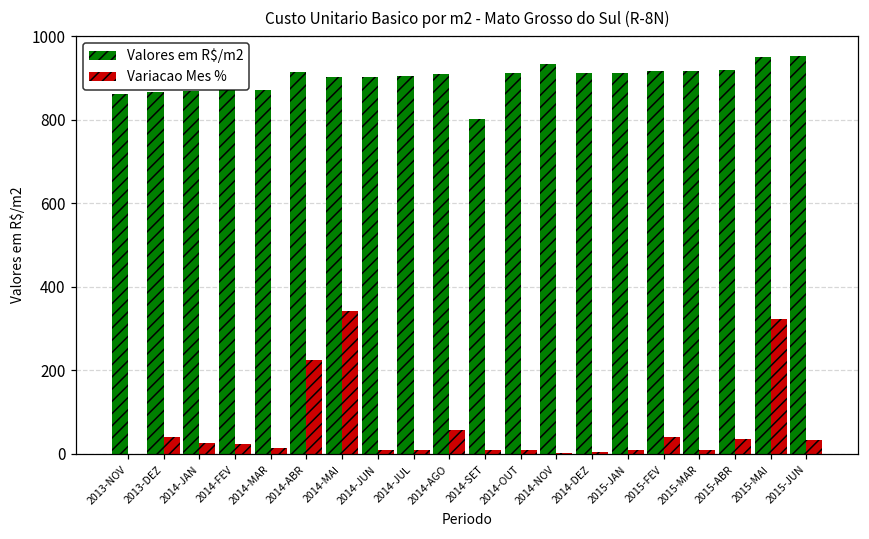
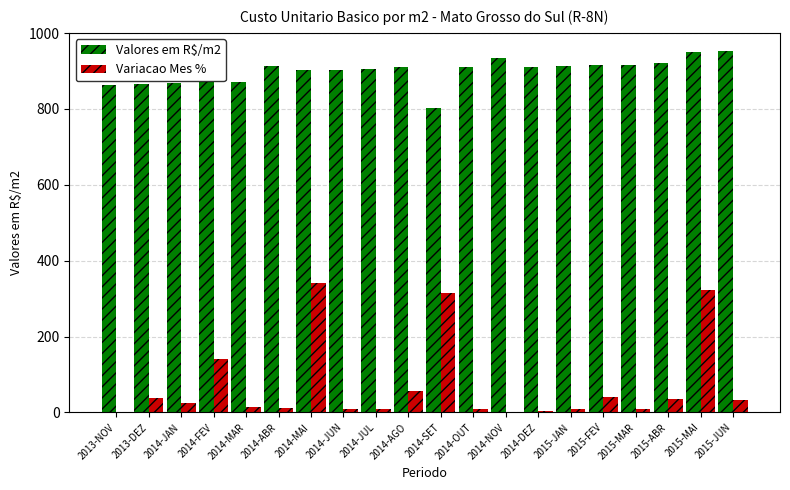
  {
    "Valores em R$/m2": {
      "2013-NOV": 860,
      "2013-DEZ": 870,
      "2014-JAN": 870,
      "2014-FEV": 870,
      "2014-MAR": 870,
      "2014-ABR": 910,
      "2014-MAI": 900,
      "2014-JUN": 900,
      "2014-JUL": 900,
      "2014-AGO": 910,
      "2014-SET": 800,
      "2014-OUT": 910,
      "2014-NOV": 930,
      "2014-DEZ": 910,
      "2015-JAN": 910,
      "2015-FEV": 920,
      "2015-MAR": 920,
      "2015-ABR": 920,
      "2015-MAI": 950,
      "2015-JUN": 950
    },
    "Variacao Mes %": {
      "2013-NOV": 0,
      "2013-DEZ": 40,
      "2014-JAN": 30,
-     "2014-FEV": 20,
+     "2014-FEV": 140,
      "2014-MAR": 10,
-     "2014-ABR": 220,
+     "2014-ABR": 10,
      "2014-MAI": 340,
      "2014-JUN": 10,
      "2014-JUL": 10,
      "2014-AGO": 60,
-     "2014-SET": 10,
+     "2014-SET": 320,
      "2014-OUT": 10,
      "2015-JAN": 10,
      "2015-FEV": 40,
      "2015-MAR": 10,
      "2015-ABR": 40,
      "2015-MAI": 320,
      "2015-JUN": 30
    }
  }
